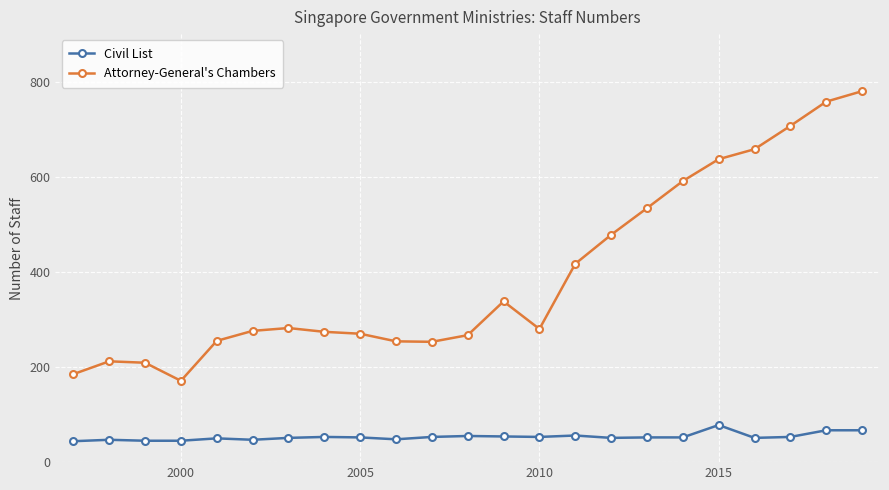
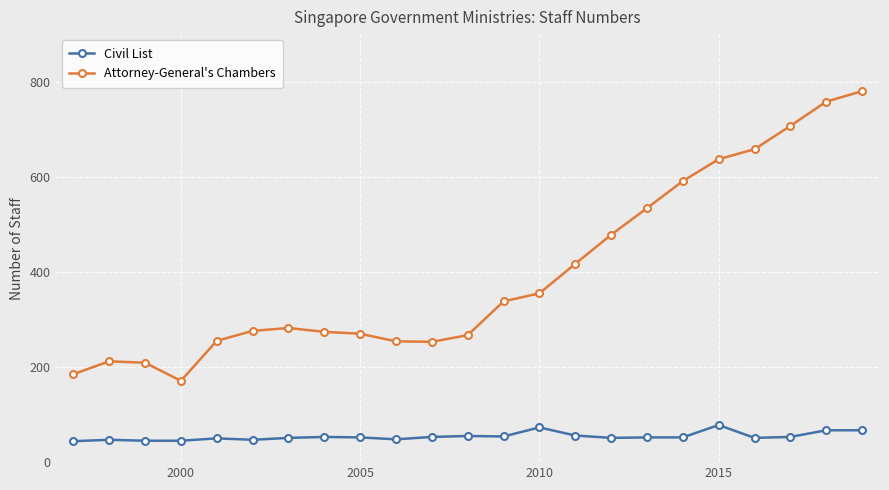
  {
    "Civil List": {
      "2000": 50,
      "2005": 50,
-     "2010": 50,
+     "2010": 70,
      "2015": 80
    },
    "Attorney-General's Chambers": {
      "2000": 170,
      "2005": 270,
-     "2010": 280,
+     "2010": 360,
      "2015": 640
    }
  }
